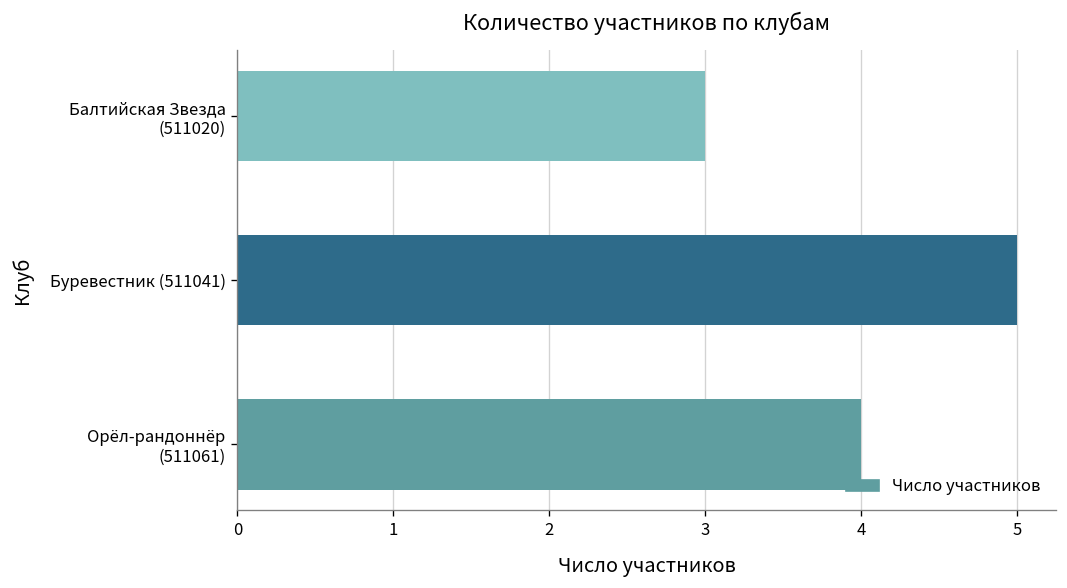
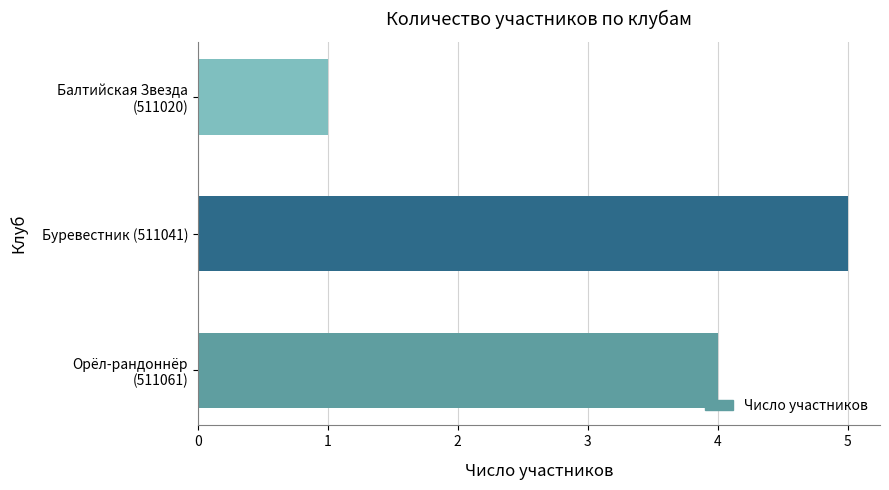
  {
-   "Балтийская Звезда (511020)": 3,
+   "Балтийская Звезда (511020)": 1,
    "Буревестник (511041)": 5,
    "Орёл-рандоннёр (511061)": 4
  }
